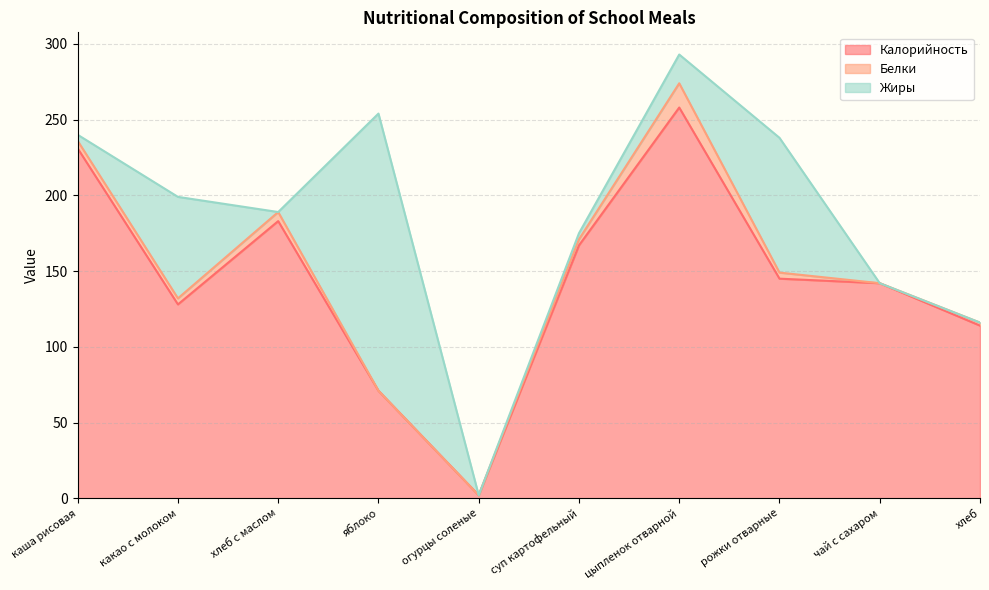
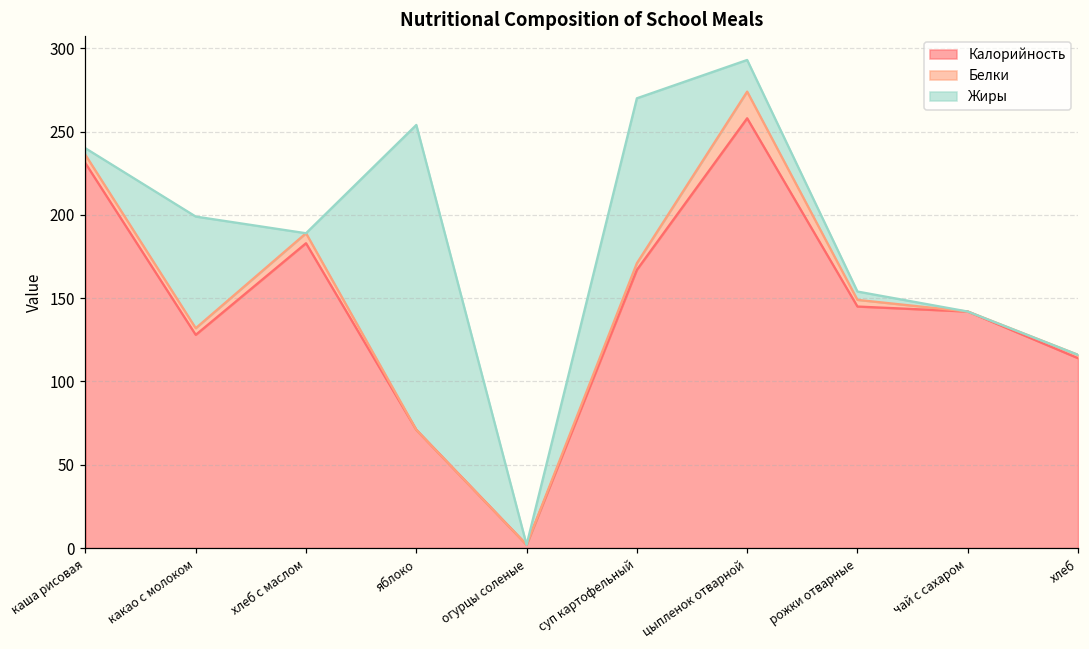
  {
    "Жиры": {
      "каша рисовая": 4,
      "какао с молоком": 67,
      "яблоко": 183,
-     "суп картофельный": 4,
+     "суп картофельный": 99,
      "цыпленок отварной": 19,
-     "рожки отварные": 89
+     "рожки отварные": 5
    }
  }
